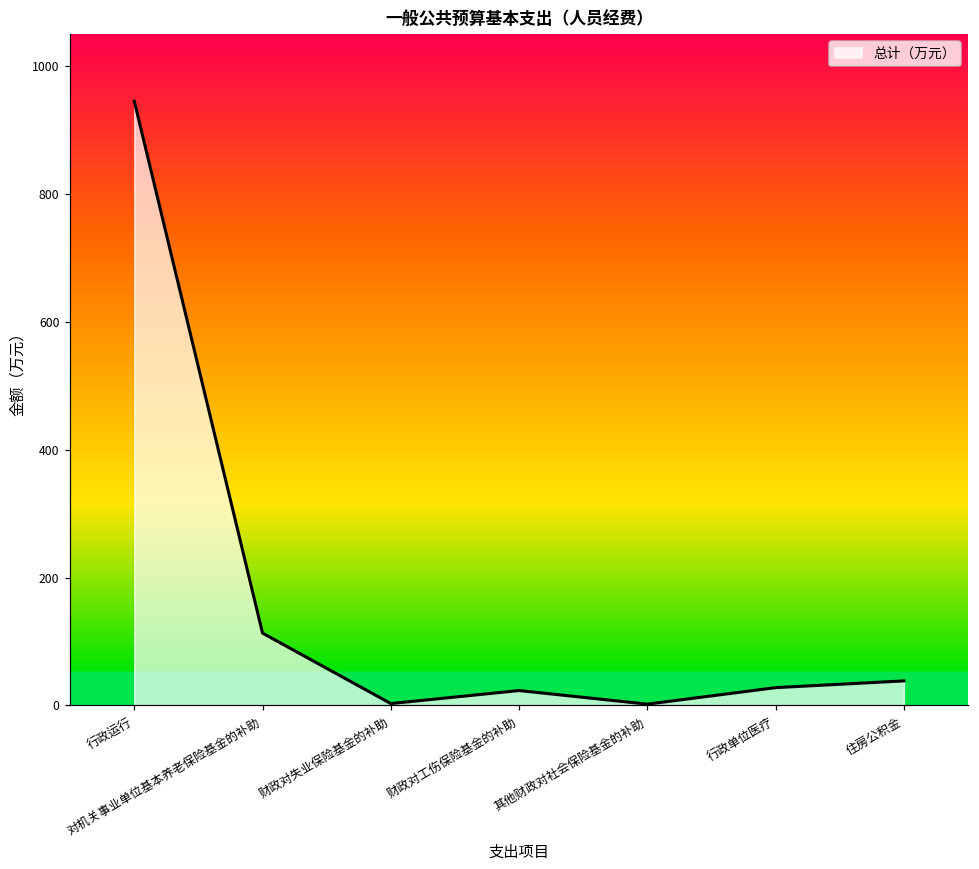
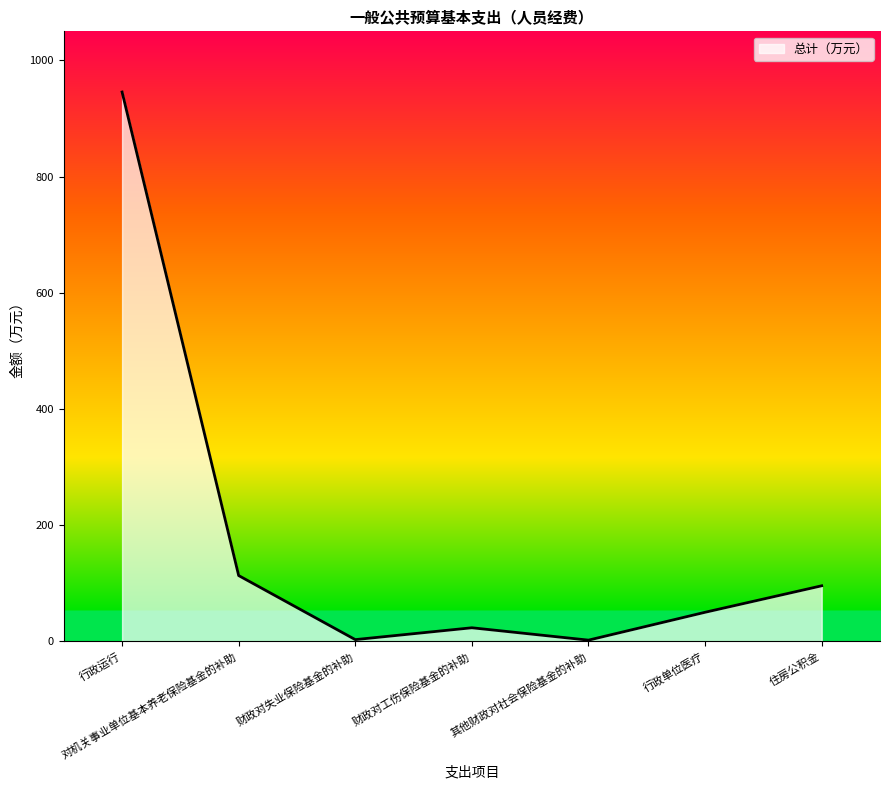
  {
    "行政运行": 950,
    "对机关事业单位基本养老保险基金的补助": 110,
    "财政对失业保险基金的补助": 0,
    "财政对工伤保险基金的补助": 20,
    "其他财政对社会保险基金的补助": 0,
-   "行政单位医疗": 30,
-   "住房公积金": 40
+   "行政单位医疗": 50,
+   "住房公积金": 100
  }
